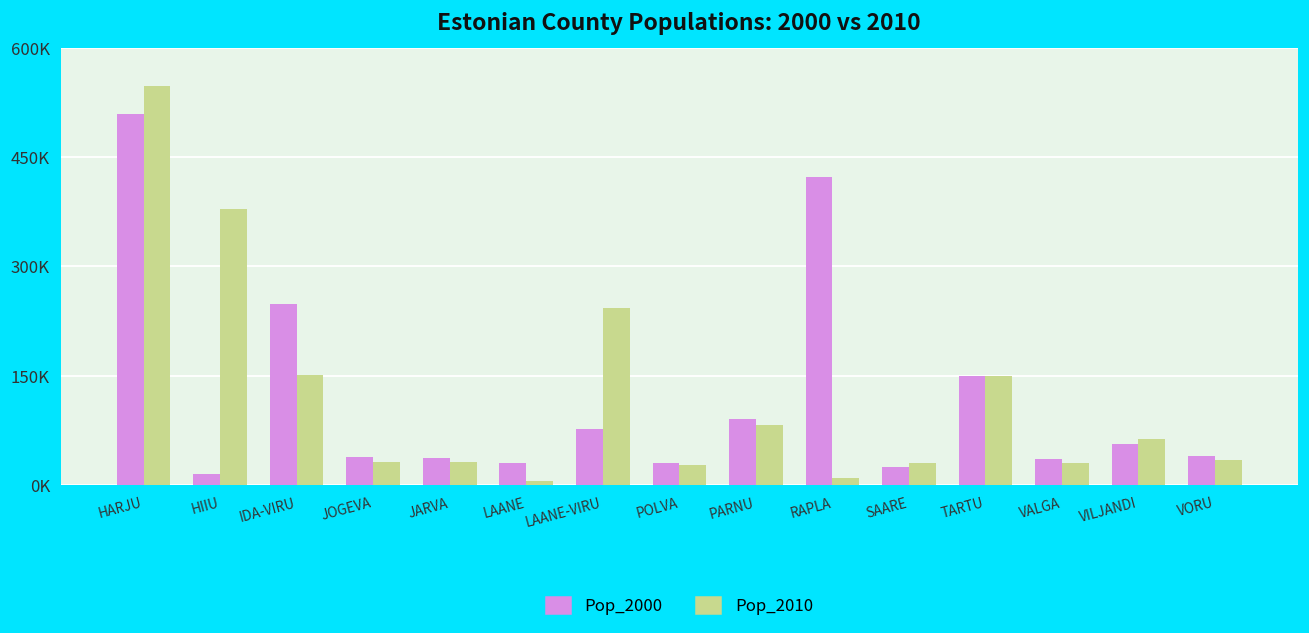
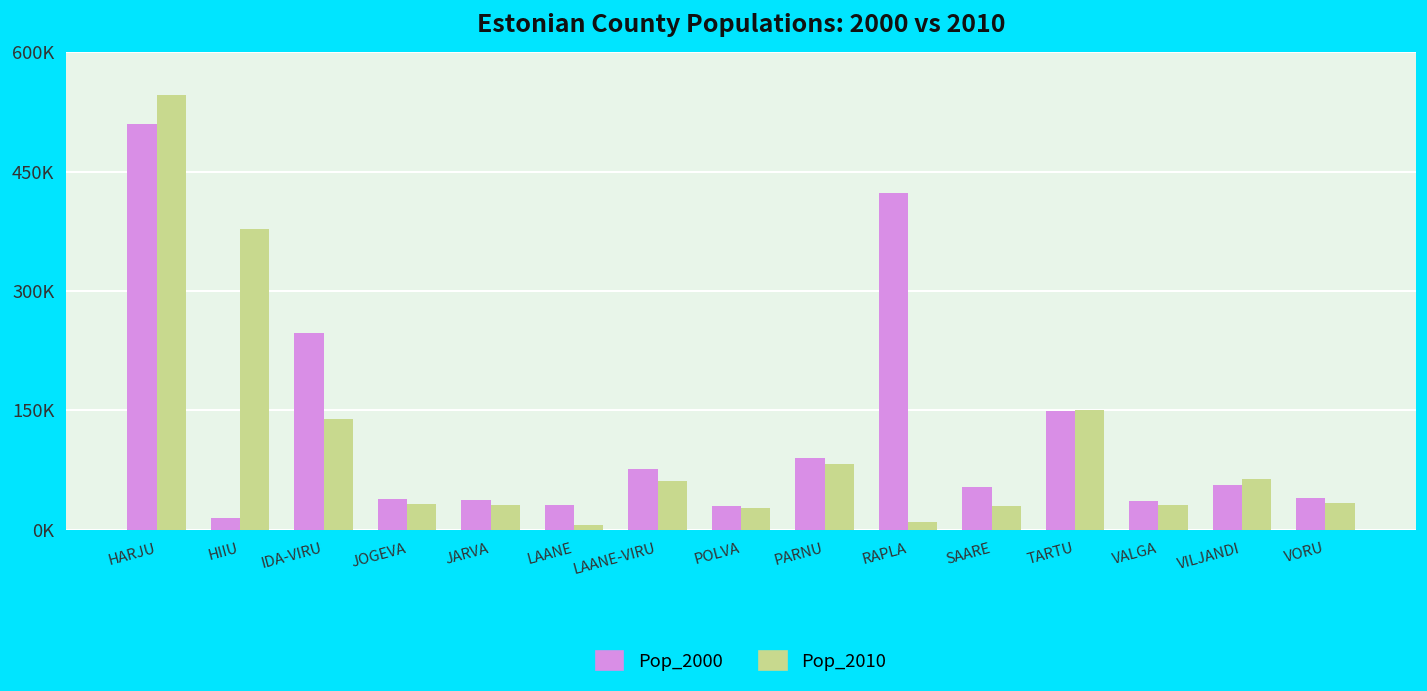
  {
    "Pop_2000": {
      "HARJU": 510000,
      "HIIU": 10000,
      "IDA-VIRU": 250000,
      "JOGEVA": 40000,
      "JARVA": 40000,
      "LAANE": 30000,
      "LAANE-VIRU": 80000,
      "POLVA": 30000,
      "PARNU": 90000,
      "RAPLA": 420000,
-     "SAARE": 30000,
+     "SAARE": 50000,
      "TARTU": 150000,
      "VALGA": 40000,
      "VILJANDI": 60000,
      "VORU": 40000
    },
    "Pop_2010": {
      "HARJU": 550000,
      "HIIU": 380000,
-     "IDA-VIRU": 150000,
+     "IDA-VIRU": 140000,
      "JOGEVA": 30000,
      "JARVA": 30000,
      "LAANE": 10000,
-     "LAANE-VIRU": 240000,
+     "LAANE-VIRU": 60000,
      "POLVA": 30000,
      "PARNU": 80000,
      "RAPLA": 10000,
      "SAARE": 30000,
      "TARTU": 150000,
      "VALGA": 30000,
      "VILJANDI": 60000,
      "VORU": 30000
    }
  }
